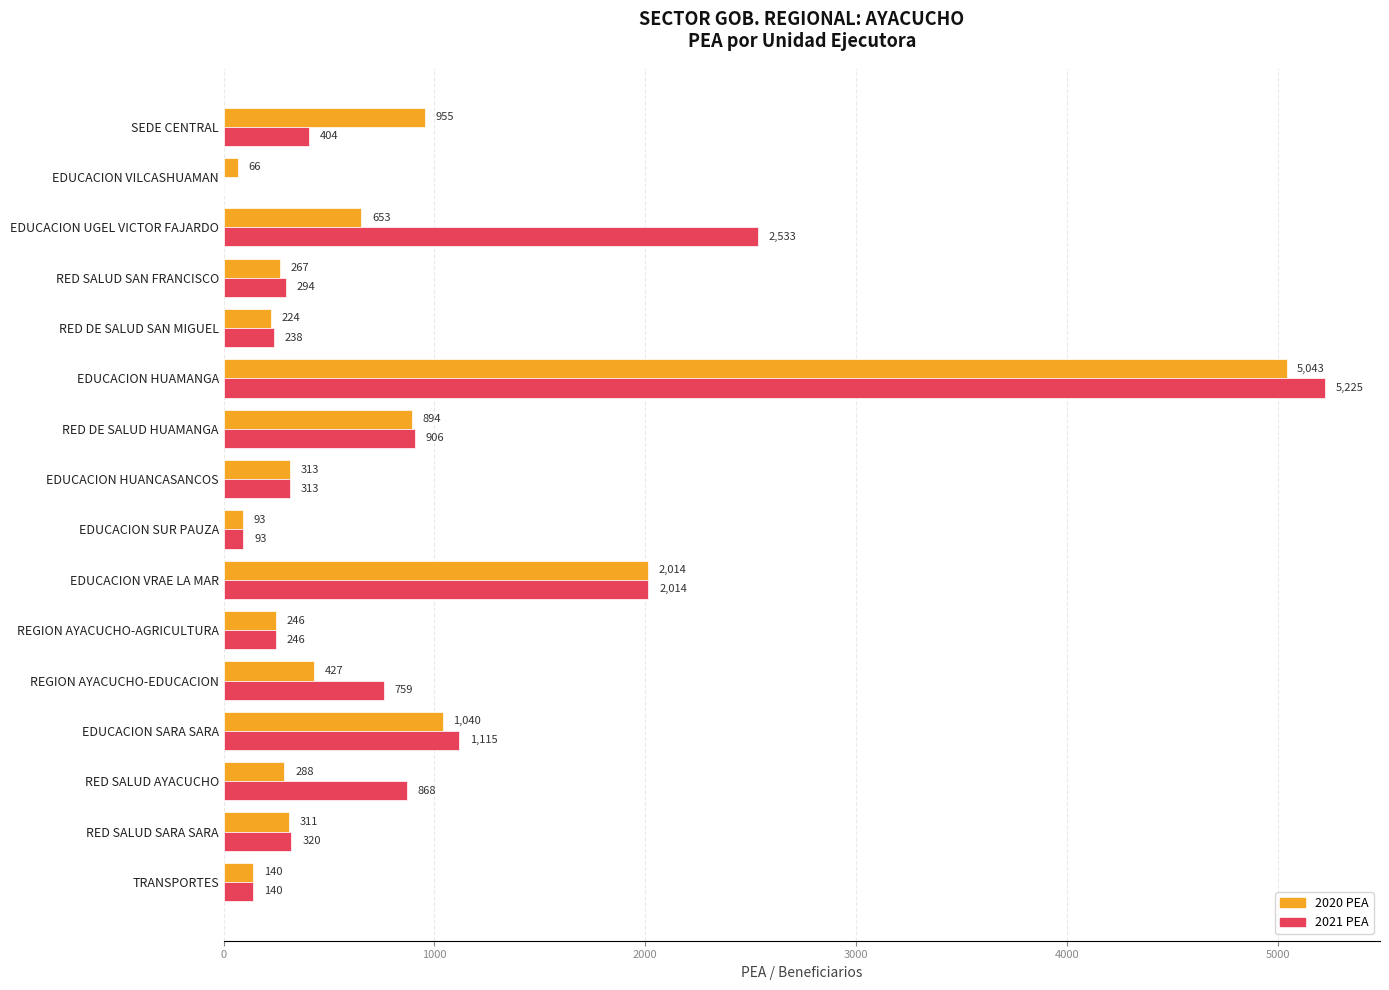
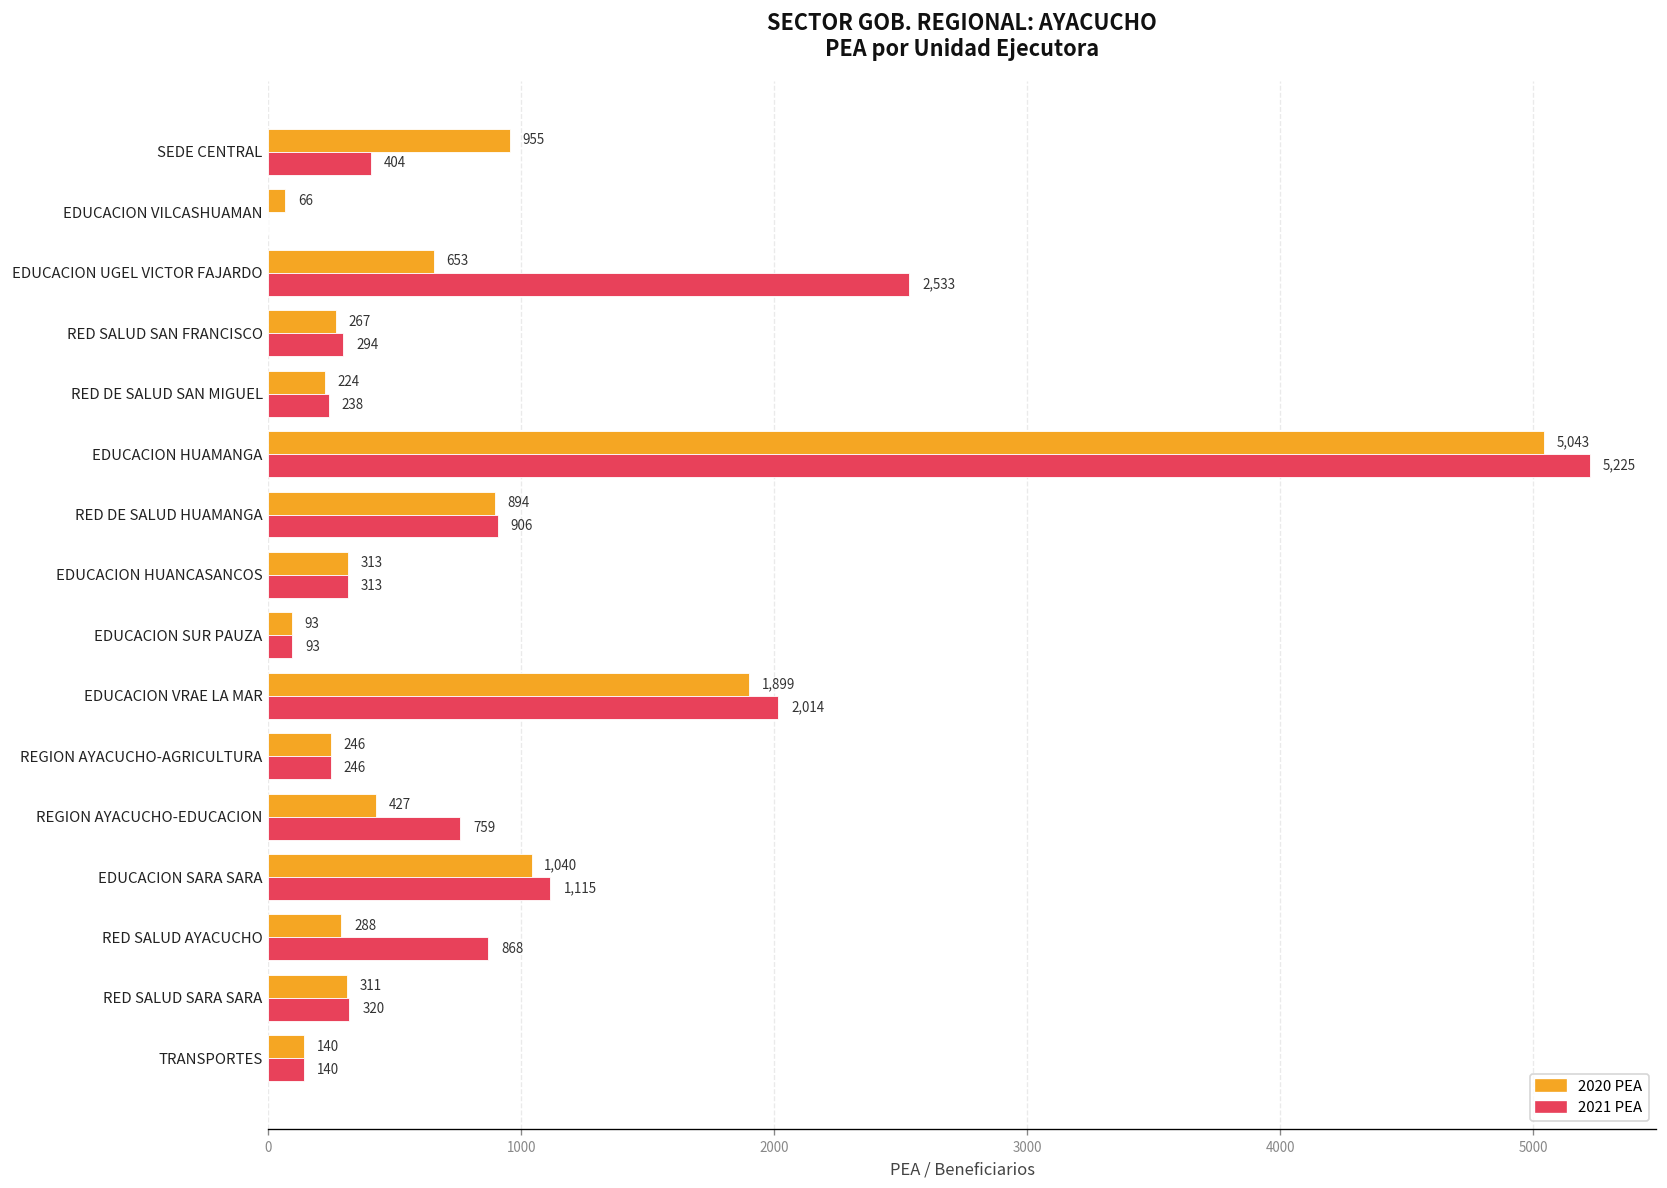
  {
    "2020 PEA": {
      "SEDE CENTRAL": "955",
      "EDUCACION VILCASHUAMAN": "66",
      "EDUCACION UGEL VICTOR FAJARDO": "653",
      "RED SALUD SAN FRANCISCO": "267",
      "RED DE SALUD SAN MIGUEL": "224",
      "EDUCACION HUAMANGA": "5,043",
      "RED DE SALUD HUAMANGA": "894",
      "EDUCACION HUANCASANCOS": "313",
      "EDUCACION SUR PAUZA": "93",
-     "EDUCACION VRAE LA MAR": "2,014",
+     "EDUCACION VRAE LA MAR": "1,899",
      "REGION AYACUCHO-AGRICULTURA": "246",
      "REGION AYACUCHO-EDUCACION": "427",
      "EDUCACION SARA SARA": "1,040",
      "RED SALUD AYACUCHO": "288",
      "RED SALUD SARA SARA": "311",
      "TRANSPORTES": "140"
    },
    "2021 PEA": {
      "SEDE CENTRAL": "404",
      "EDUCACION UGEL VICTOR FAJARDO": "2,533",
      "RED SALUD SAN FRANCISCO": "294",
      "RED DE SALUD SAN MIGUEL": "238",
      "EDUCACION HUAMANGA": "5,225",
      "RED DE SALUD HUAMANGA": "906",
      "EDUCACION HUANCASANCOS": "313",
      "EDUCACION SUR PAUZA": "93",
      "EDUCACION VRAE LA MAR": "2,014",
      "REGION AYACUCHO-AGRICULTURA": "246",
      "REGION AYACUCHO-EDUCACION": "759",
      "EDUCACION SARA SARA": "1,115",
      "RED SALUD AYACUCHO": "868",
      "RED SALUD SARA SARA": "320",
      "TRANSPORTES": "140"
    }
  }
